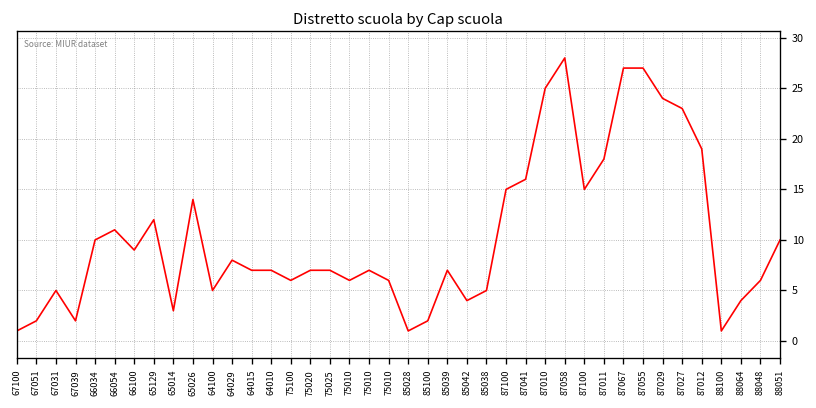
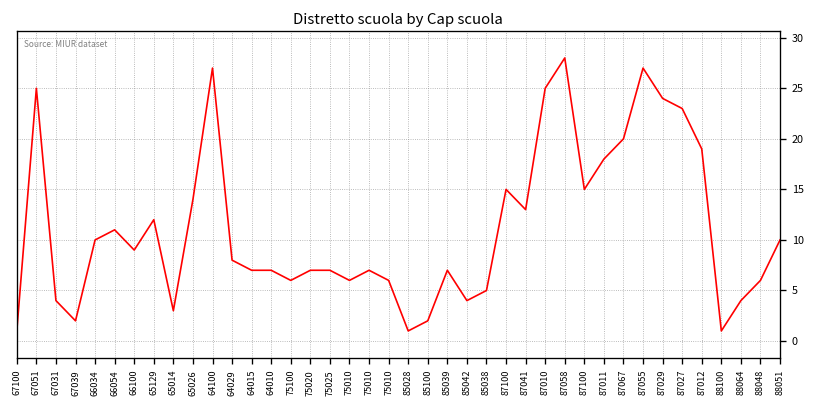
  {
    "67100": 1,
-   "67051": 2,
-   "67031": 5,
+   "67051": 25,
+   "67031": 4,
    "67039": 2,
    "66034": 10,
    "66054": 11,
    "66100": 9,
    "65129": 12,
    "65014": 3,
    "65026": 14,
-   "64100": 5,
+   "64100": 27,
    "64029": 8,
    "64015": 7,
    "64010": 7,
    "75100": 6,
    "75020": 7,
    "75025": 7,
    "85028": 1,
    "85100": 2,
    "85039": 7,
    "85042": 4,
    "85038": 5,
-   "87041": 16,
+   "87041": 13,
    "87010": 25,
    "87058": 28,
    "87011": 18,
-   "87067": 27,
+   "87067": 20,
    "87055": 27,
    "87029": 24,
    "87027": 23,
    "87012": 19,
    "88100": 1,
    "88064": 4,
    "88048": 6,
    "88051": 10
  }
